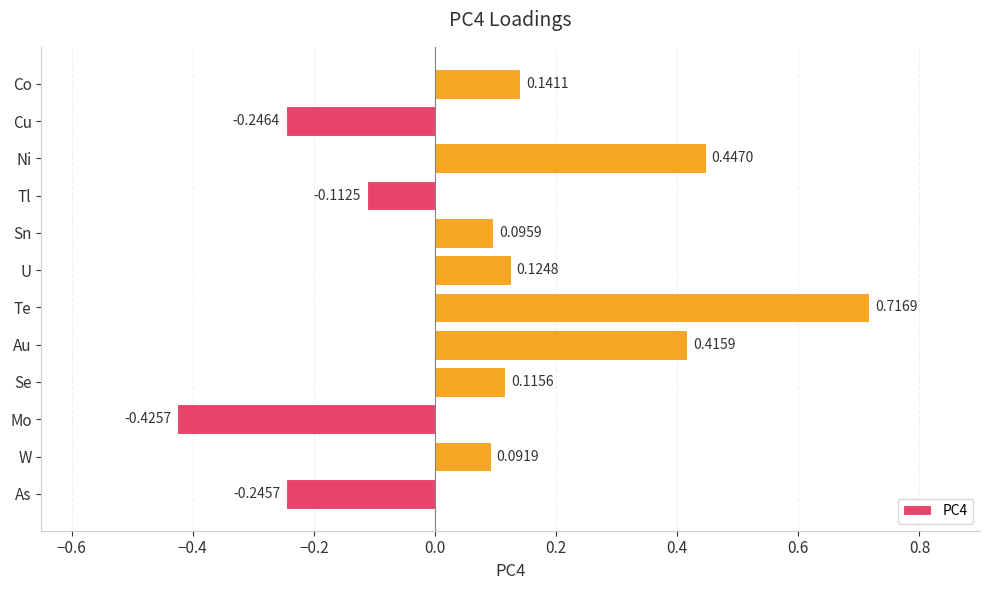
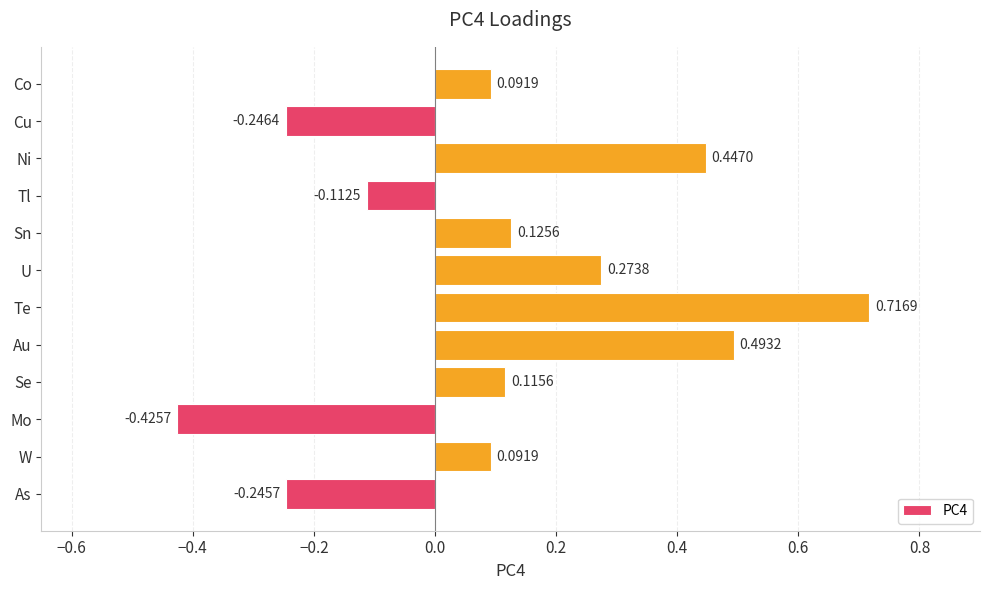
  {
-   "Co": 0.1411,
+   "Co": 0.0919,
    "Cu": -0.2464,
    "Ni": 0.4470,
    "Tl": -0.1125,
-   "Sn": 0.0959,
-   "U": 0.1248,
+   "Sn": 0.1256,
+   "U": 0.2738,
    "Te": 0.7169,
-   "Au": 0.4159,
+   "Au": 0.4932,
    "Se": 0.1156,
    "Mo": -0.4257,
    "W": 0.0919,
    "As": -0.2457
  }
